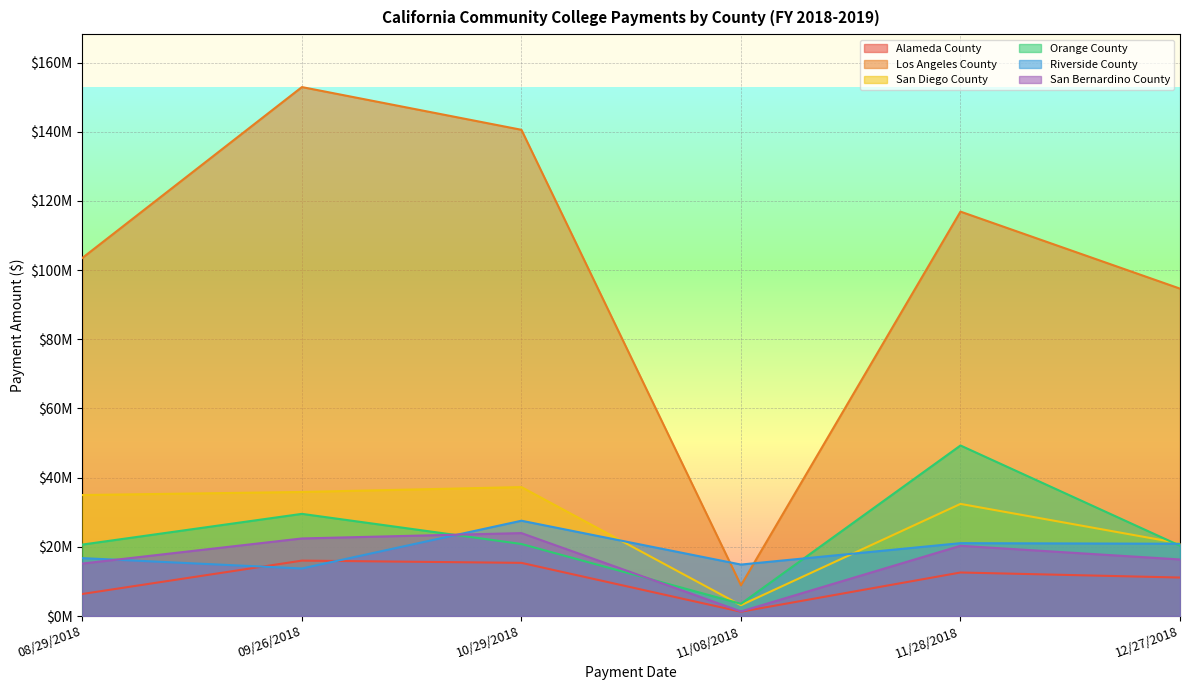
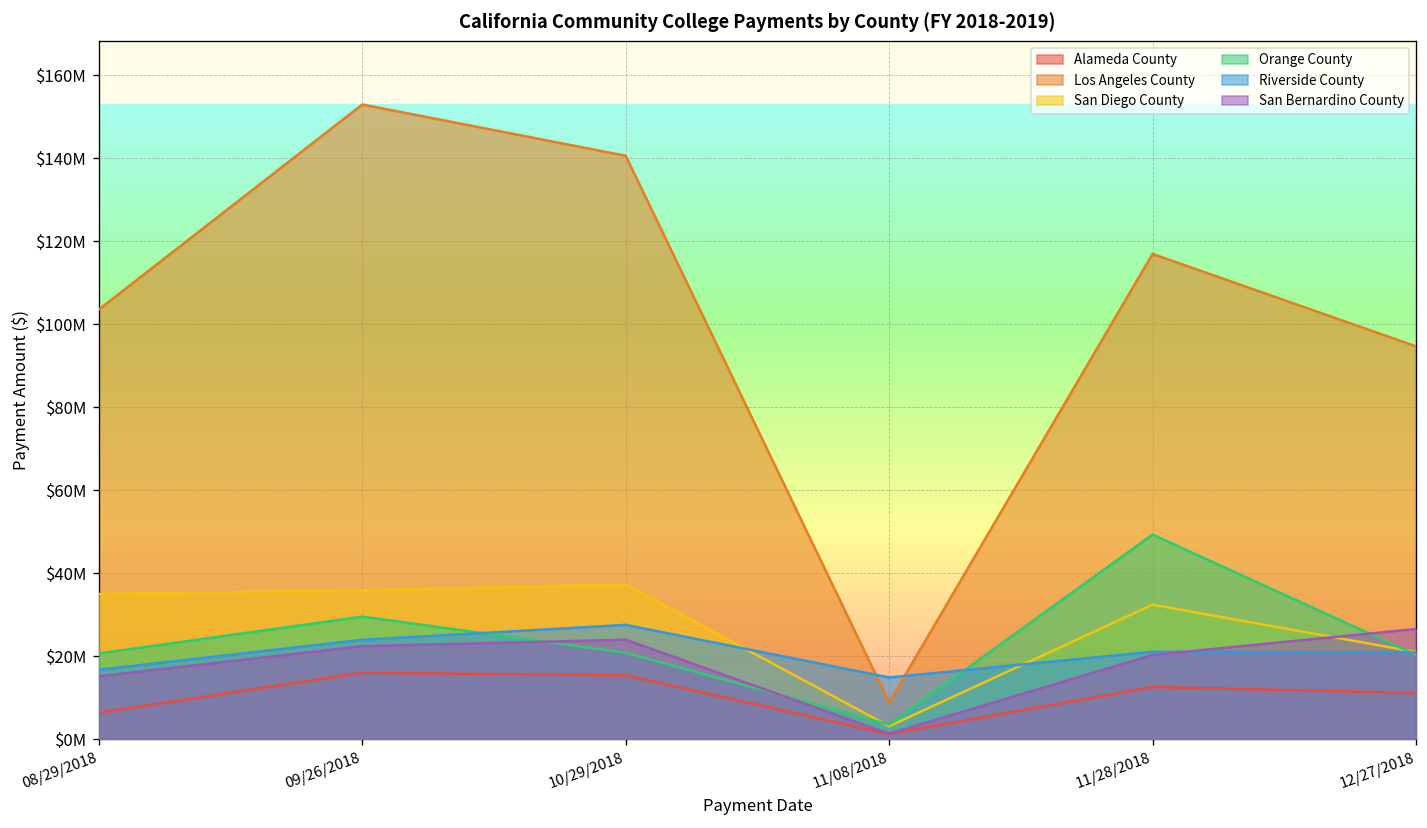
  {
    "San Diego County": {
      "08/29/2018": "$35000000",
      "09/26/2018": "$36000000",
      "10/29/2018": "$37000000",
      "11/28/2018": "$32000000"
    },
    "Orange County": {
      "08/29/2018": "$21000000",
      "09/26/2018": "$30000000",
      "10/29/2018": "$21000000",
      "11/28/2018": "$49000000"
    },
    "Riverside County": {
      "08/29/2018": "$17000000",
-     "09/26/2018": "$14000000",
+     "09/26/2018": "$24000000",
      "10/29/2018": "$28000000",
      "11/08/2018": "$15000000",
      "11/28/2018": "$21000000"
    },
    "San Bernardino County": {
      "08/29/2018": "$15000000",
      "09/26/2018": "$22000000",
      "10/29/2018": "$24000000",
      "11/28/2018": "$20000000",
-     "12/27/2018": "$16000000"
+     "12/27/2018": "$27000000"
    }
  }
